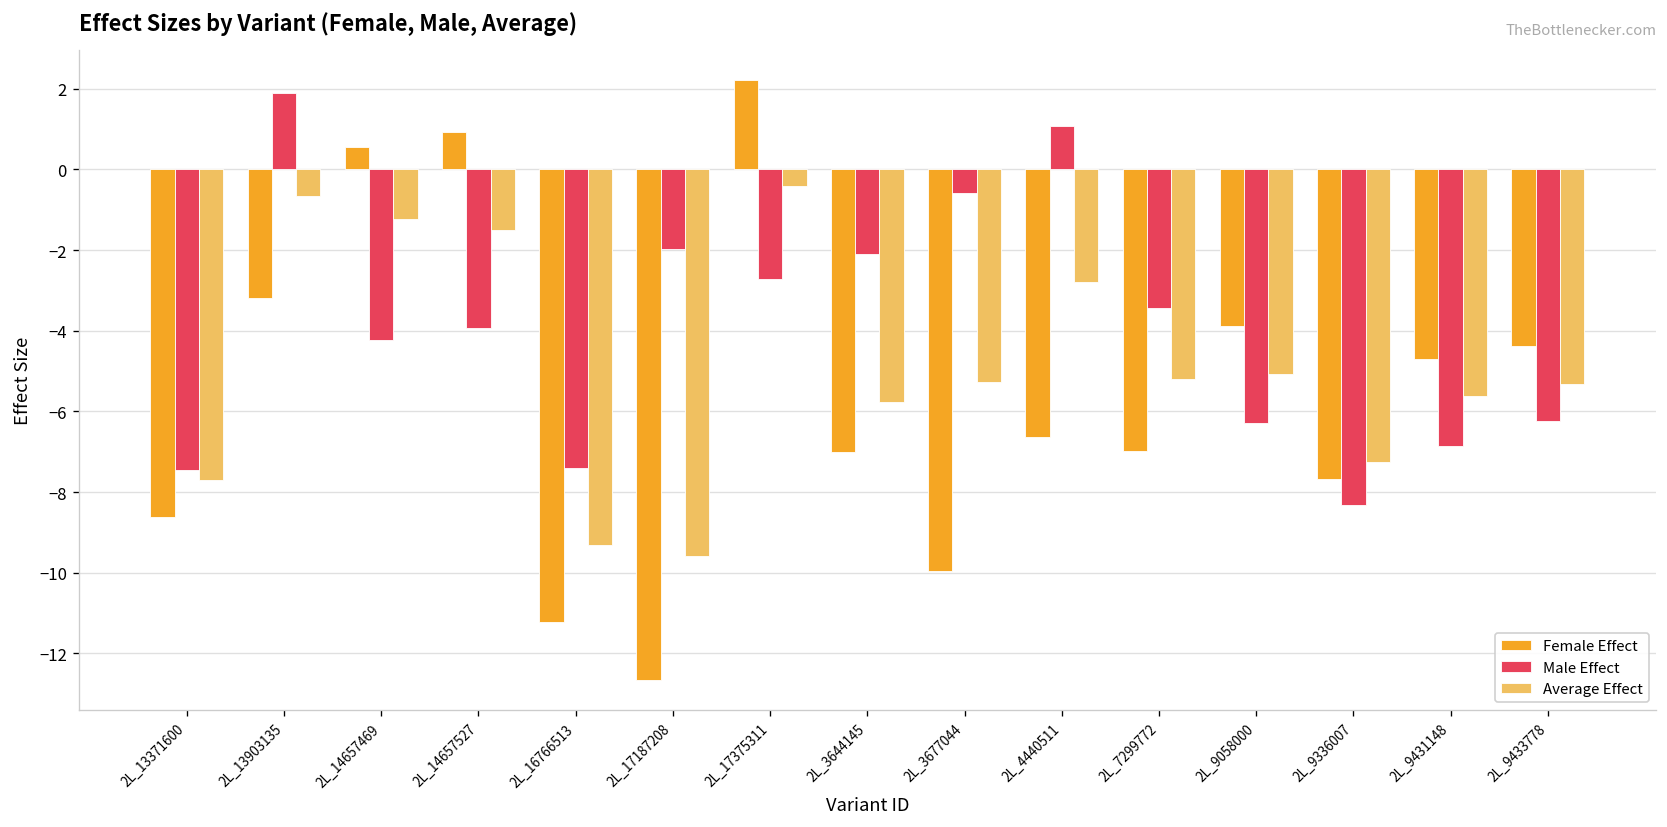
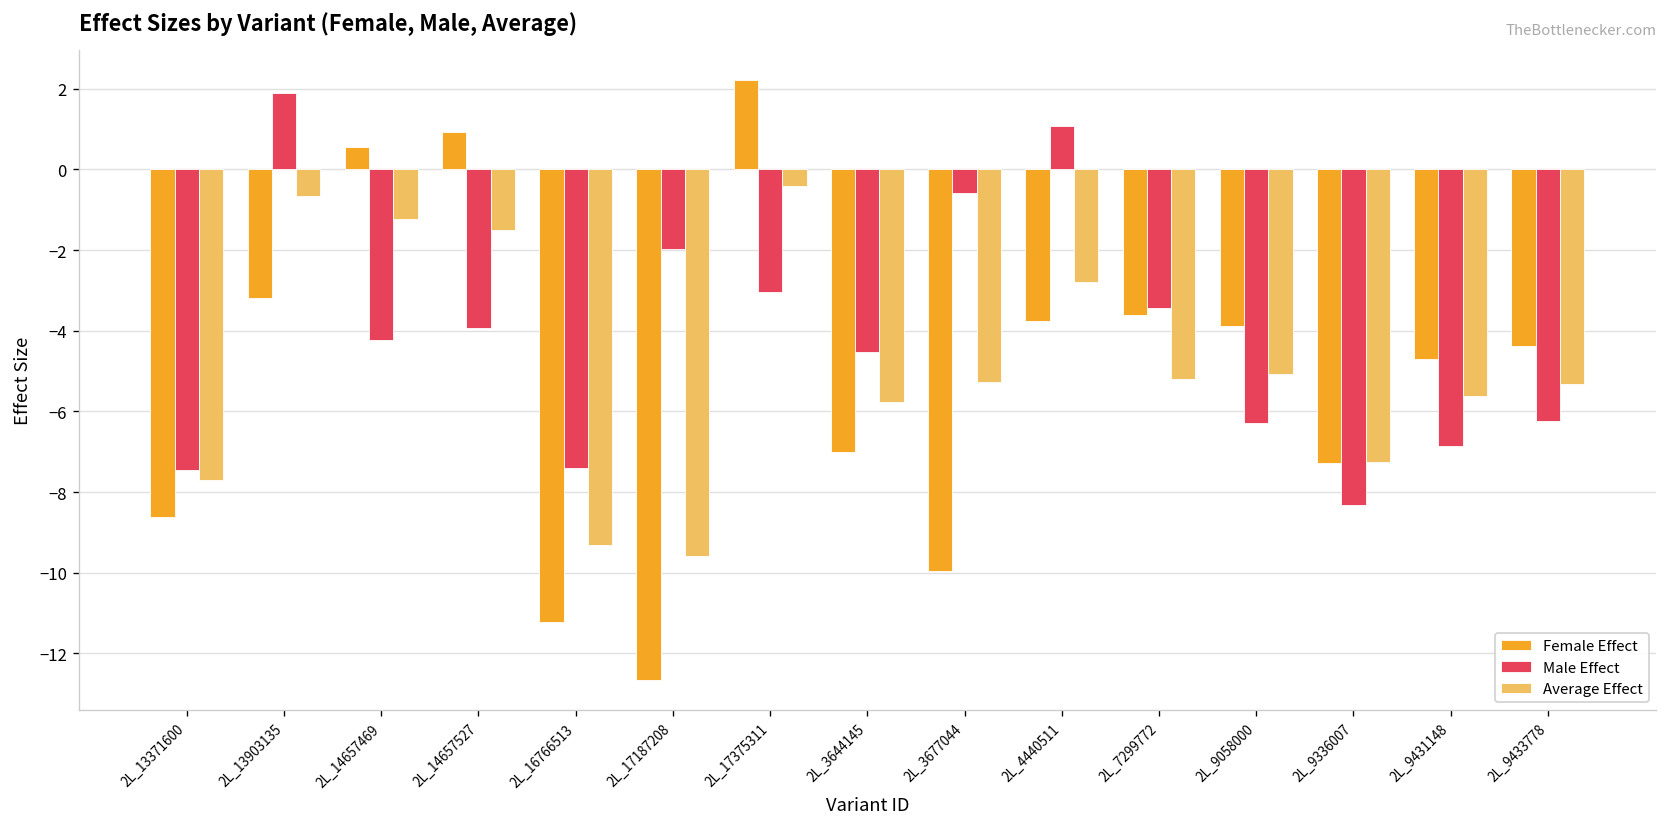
  {
    "Female Effect": {
      "2L_13371600": -8.6,
      "2L_13903135": -3.2,
      "2L_14657469": 0.6,
      "2L_14657527": 0.9,
      "2L_16766513": -11.2,
      "2L_17187208": -12.7,
      "2L_17375311": 2.2,
      "2L_3644145": -7.0,
      "2L_3677044": -10.0,
-     "2L_4440511": -6.6,
-     "2L_7299772": -7.0,
+     "2L_4440511": -3.7,
+     "2L_7299772": -3.6,
      "2L_9058000": -3.9,
-     "2L_9336007": -7.7,
+     "2L_9336007": -7.3,
      "2L_9431148": -4.7,
      "2L_9433778": -4.4
    },
    "Male Effect": {
      "2L_13371600": -7.4,
      "2L_13903135": 1.9,
      "2L_14657469": -4.2,
      "2L_14657527": -3.9,
      "2L_16766513": -7.4,
      "2L_17187208": -2.0,
-     "2L_17375311": -2.7,
-     "2L_3644145": -2.1,
+     "2L_17375311": -3.0,
+     "2L_3644145": -4.5,
      "2L_3677044": -0.6,
      "2L_4440511": 1.1,
      "2L_7299772": -3.4,
      "2L_9058000": -6.3,
      "2L_9336007": -8.3,
      "2L_9431148": -6.9,
      "2L_9433778": -6.2
    },
    "Average Effect": {
      "2L_13371600": -7.7,
      "2L_13903135": -0.7,
      "2L_14657469": -1.2,
      "2L_14657527": -1.5,
      "2L_16766513": -9.3,
      "2L_17187208": -9.6,
      "2L_17375311": -0.4,
      "2L_3644145": -5.8,
      "2L_3677044": -5.3,
      "2L_4440511": -2.8,
      "2L_7299772": -5.2,
      "2L_9058000": -5.1,
      "2L_9336007": -7.3,
      "2L_9431148": -5.6,
      "2L_9433778": -5.3
    }
  }
